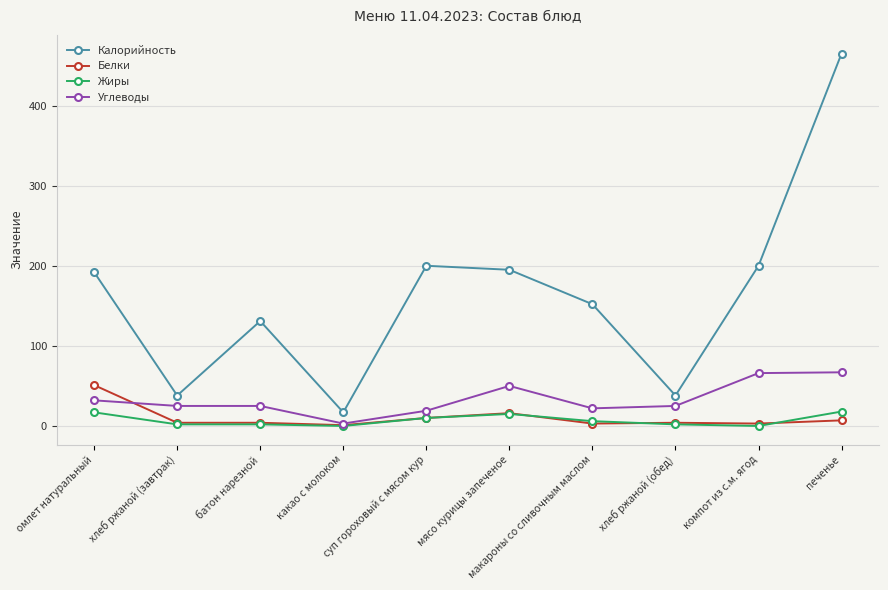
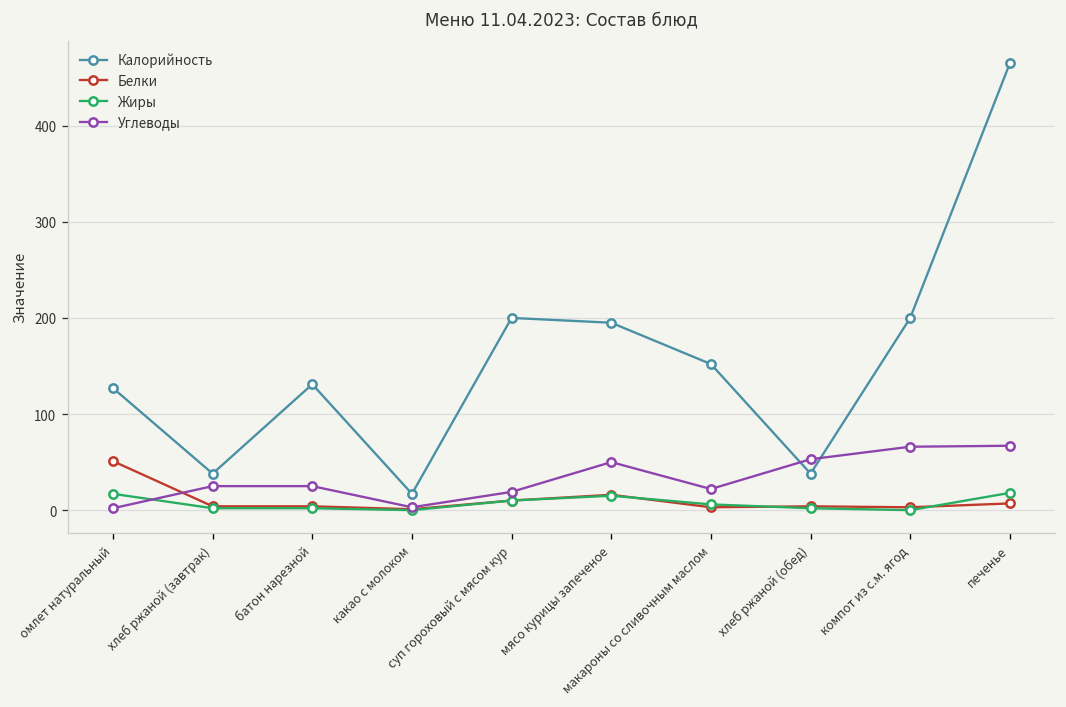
  {
    "Калорийность": {
-     "омлет натуральный": 190,
+     "омлет натуральный": 130,
      "хлеб ржаной (завтрак)": 40,
      "батон нарезной": 130,
      "какао с молоком": 20,
      "суп гороховый с мясом кур": 200,
      "мясо курицы запеченое": 200,
      "макароны со сливочным маслом": 150,
      "хлеб ржаной (обед)": 40,
      "компот из с.м. ягод": 200,
      "печенье": 470
    },
    "Белки": {
      "омлет натуральный": 50,
      "печенье": 10
    },
    "Жиры": {
      "омлет натуральный": 20,
      "печенье": 20
    },
    "Углеводы": {
-     "омлет натуральный": 30,
+     "омлет натуральный": 0,
      "хлеб ржаной (завтрак)": 30,
      "батон нарезной": 30,
      "суп гороховый с мясом кур": 20,
      "мясо курицы запеченое": 50,
      "макароны со сливочным маслом": 20,
-     "хлеб ржаной (обед)": 30,
+     "хлеб ржаной (обед)": 50,
      "компот из с.м. ягод": 70,
      "печенье": 70
    }
  }
